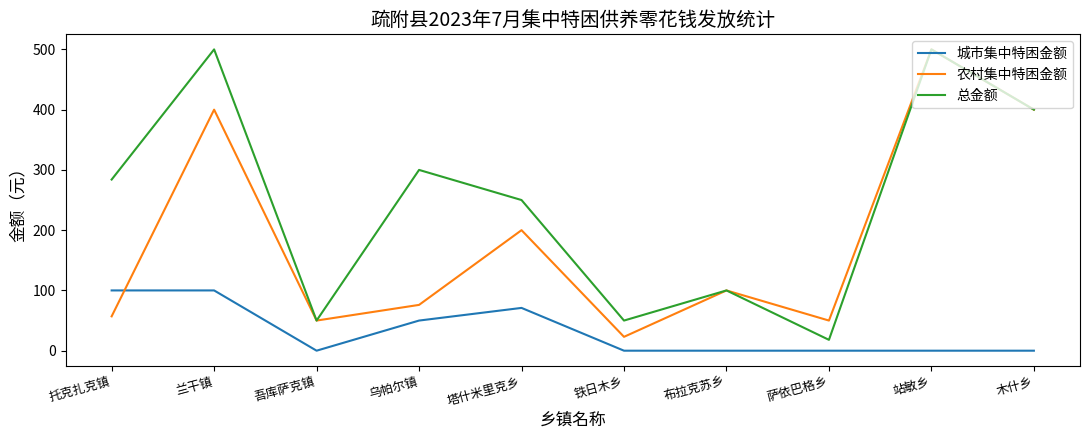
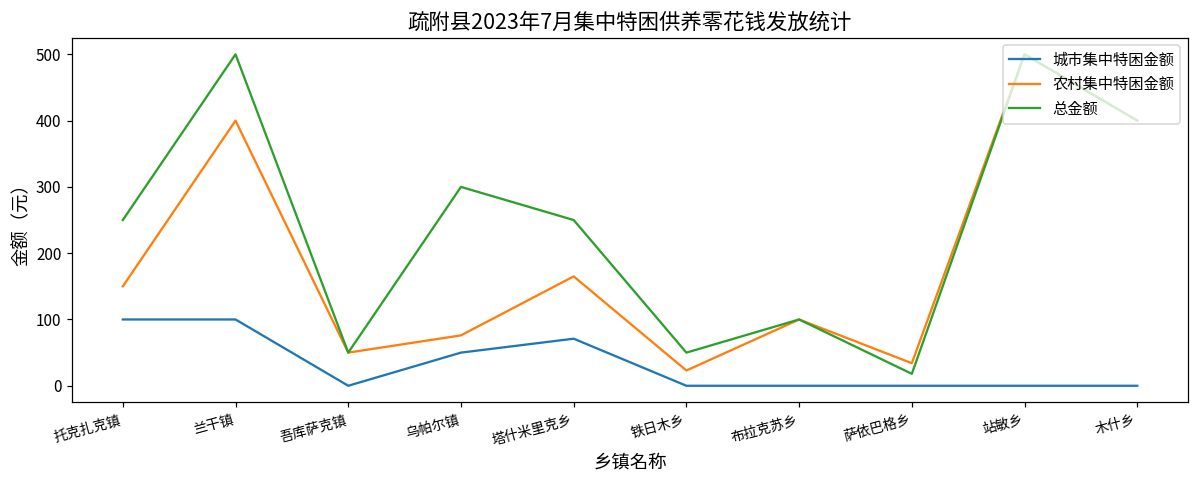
  {
    "城市集中特困金额": {
      "托克扎克镇": 100,
      "兰干镇": 100,
      "吾库萨克镇": 0,
      "乌帕尔镇": 50,
      "塔什米里克乡": 70,
      "铁日木乡": 0,
      "布拉克苏乡": 0,
      "萨依巴格乡": 0,
      "站敏乡": 0,
      "木什乡": 0
    },
    "农村集中特困金额": {
-     "托克扎克镇": 60,
+     "托克扎克镇": 150,
      "兰干镇": 400,
      "乌帕尔镇": 80,
-     "塔什米里克乡": 200,
+     "塔什米里克乡": 170,
      "铁日木乡": 20,
-     "萨依巴格乡": 50
+     "萨依巴格乡": 30
    },
    "总金额": {
-     "托克扎克镇": 280,
+     "托克扎克镇": 250,
      "兰干镇": 500,
      "乌帕尔镇": 300,
      "塔什米里克乡": 250,
      "铁日木乡": 50,
      "萨依巴格乡": 20
    }
  }
